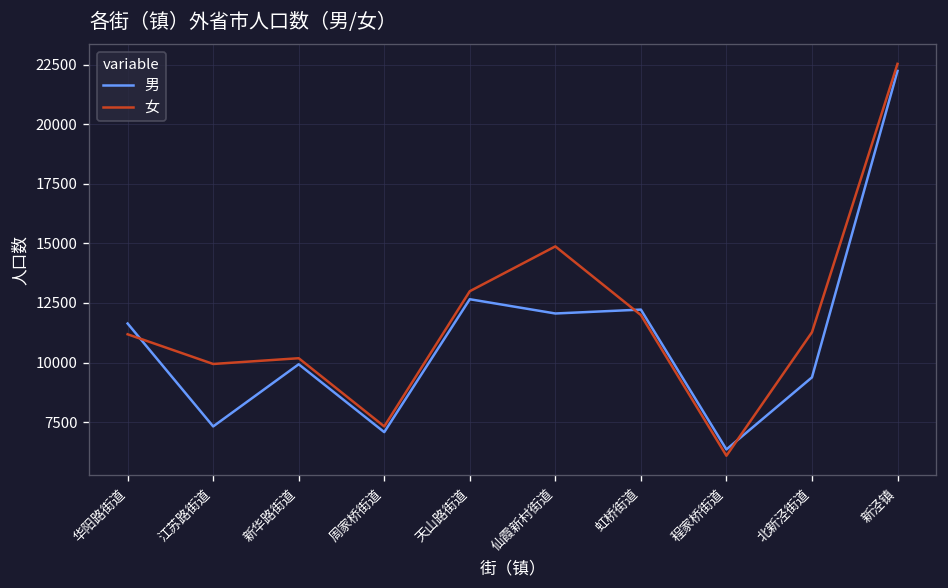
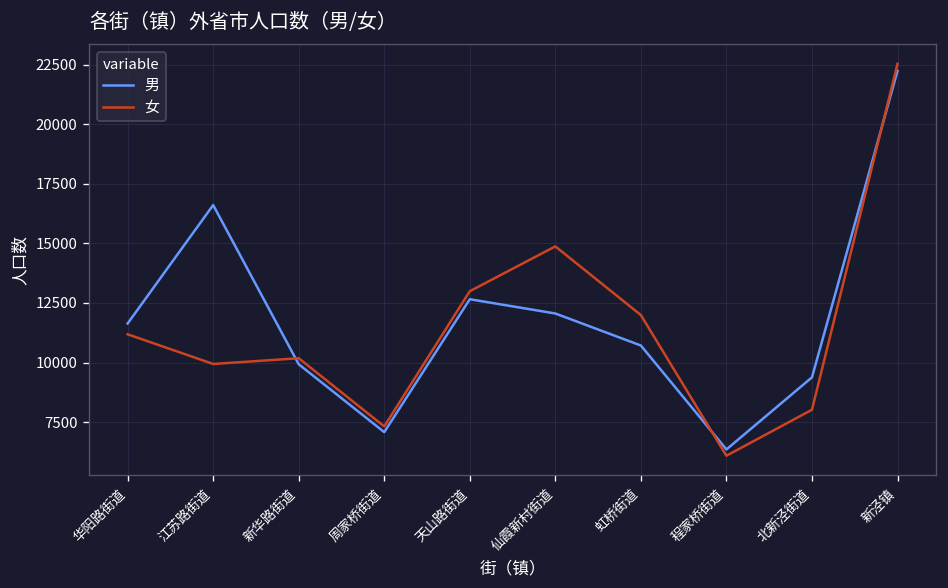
  {
    "男": {
      "华阳路街道": 11600,
-     "江苏路街道": 7300,
+     "江苏路街道": 16600,
      "新华路街道": 9900,
      "周家桥街道": 7100,
      "天山路街道": 12700,
      "仙霞新村街道": 12100,
-     "虹桥街道": 12200,
+     "虹桥街道": 10700,
      "程家桥街道": 6400,
      "北新泾街道": 9400,
      "新泾镇": 22200
    },
    "女": {
      "华阳路街道": 11200,
      "江苏路街道": 9900,
      "新华路街道": 10200,
      "周家桥街道": 7300,
      "天山路街道": 13000,
      "仙霞新村街道": 14900,
      "虹桥街道": 12000,
      "程家桥街道": 6100,
-     "北新泾街道": 11300,
+     "北新泾街道": 8000,
      "新泾镇": 22500
    }
  }
